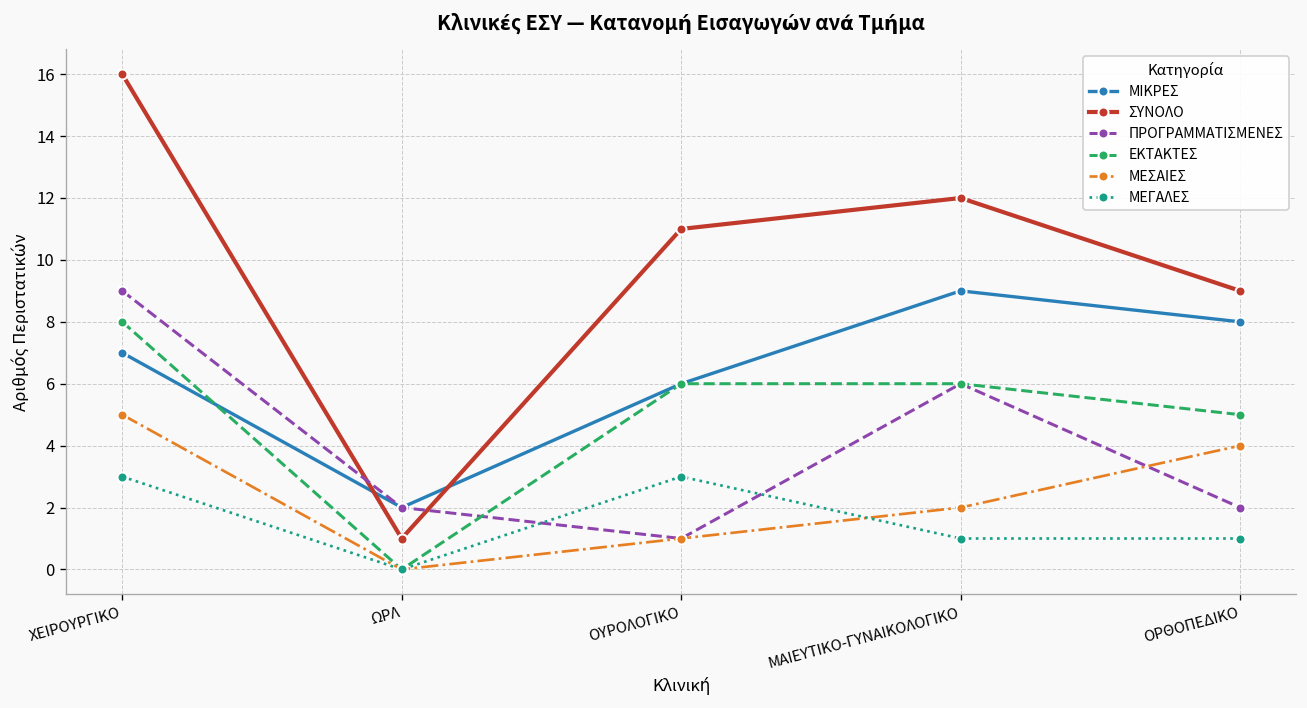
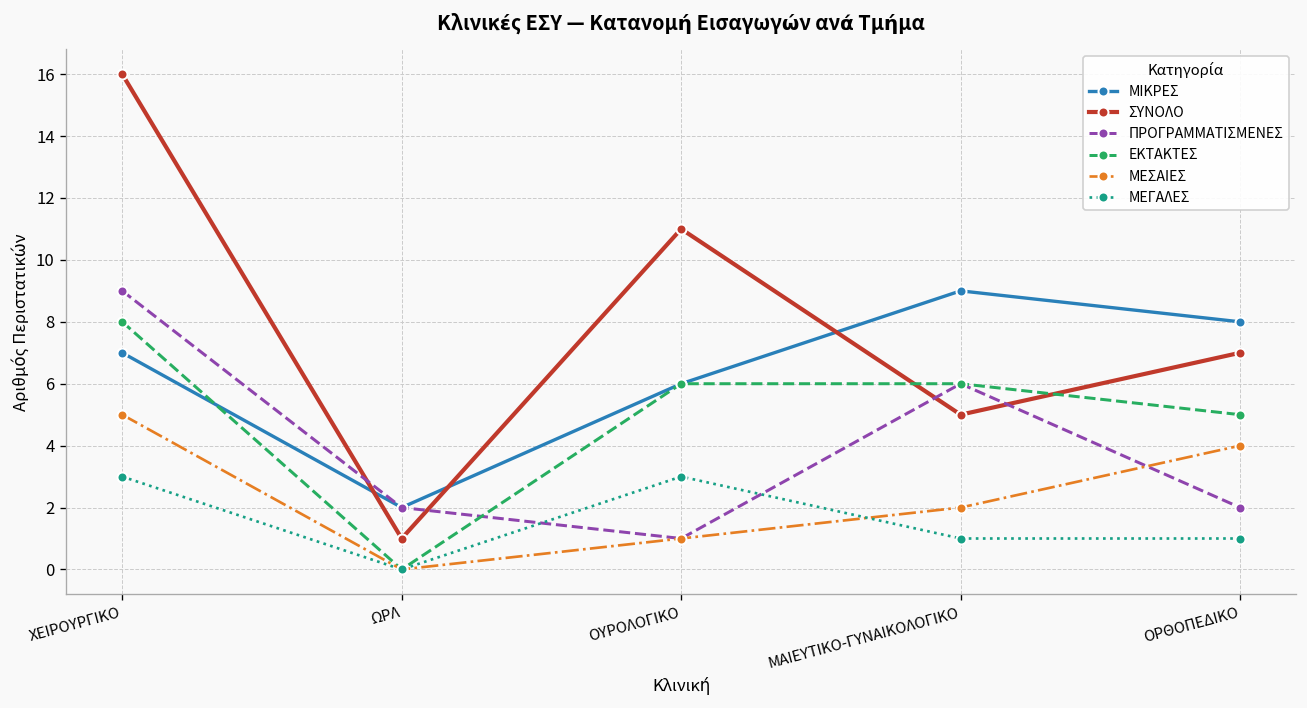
  {
    "ΜΙΚΡΕΣ": {
      "ΧΕΙΡΟΥΡΓΙΚΟ": 7,
      "ΜΑΙΕΥΤΙΚΟ-ΓΥΝΑΙΚΟΛΟΓΙΚΟ": 9,
      "ΟΡΘΟΠΕΔΙΚΟ": 8
    },
    "ΣΥΝΟΛΟ": {
      "ΧΕΙΡΟΥΡΓΙΚΟ": 16,
      "ΩΡΛ": 1,
      "ΟΥΡΟΛΟΓΙΚΟ": 11,
-     "ΜΑΙΕΥΤΙΚΟ-ΓΥΝΑΙΚΟΛΟΓΙΚΟ": 12,
-     "ΟΡΘΟΠΕΔΙΚΟ": 9
+     "ΜΑΙΕΥΤΙΚΟ-ΓΥΝΑΙΚΟΛΟΓΙΚΟ": 5,
+     "ΟΡΘΟΠΕΔΙΚΟ": 7
    },
    "ΠΡΟΓΡΑΜΜΑΤΙΣΜΕΝΕΣ": {
      "ΧΕΙΡΟΥΡΓΙΚΟ": 9,
      "ΟΡΘΟΠΕΔΙΚΟ": 2
    },
    "ΜΕΣΑΙΕΣ": {
      "ΧΕΙΡΟΥΡΓΙΚΟ": 5,
      "ΜΑΙΕΥΤΙΚΟ-ΓΥΝΑΙΚΟΛΟΓΙΚΟ": 2,
      "ΟΡΘΟΠΕΔΙΚΟ": 4
    }
  }
